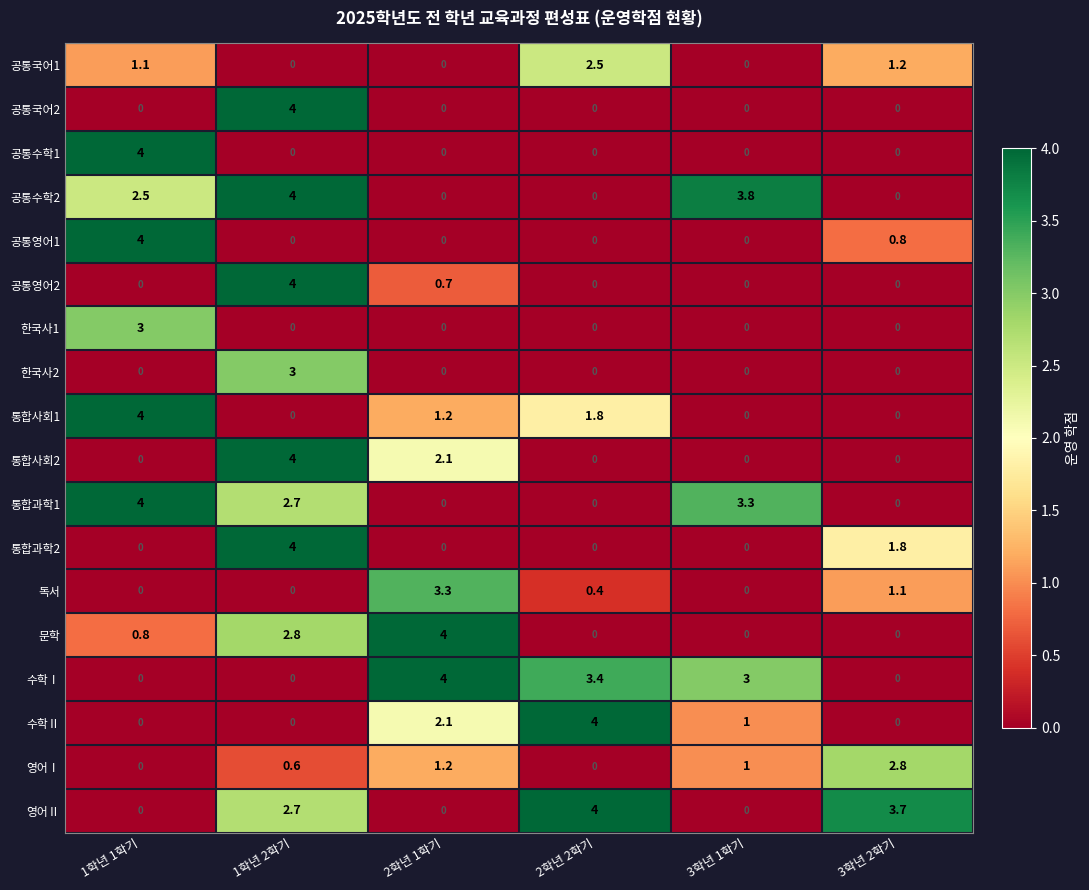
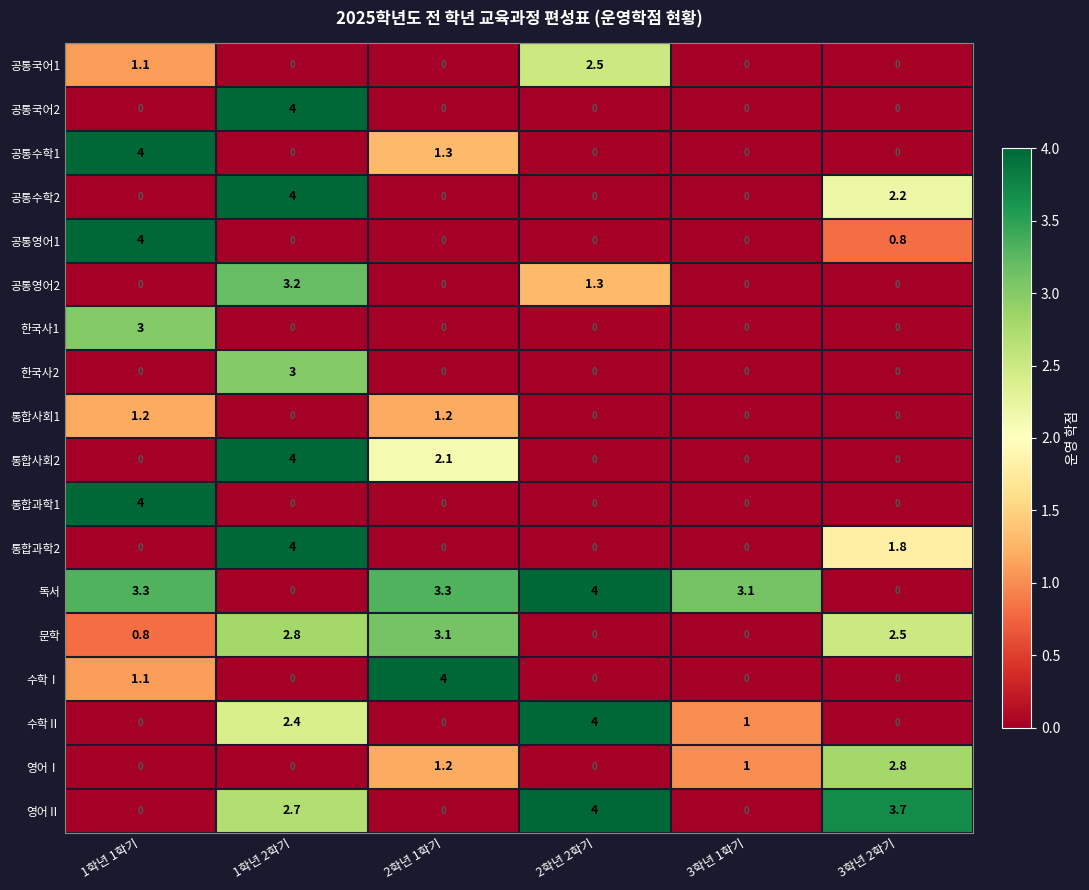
  {
    "공통국어1": {
      "1학년 1학기": 1.1,
      "1학년 2학기": 0,
      "2학년 1학기": 0,
      "2학년 2학기": 2.5,
      "3학년 1학기": 0,
-     "3학년 2학기": 1.2
+     "3학년 2학기": 0
    },
    "공통국어2": {
      "1학년 1학기": 0,
      "1학년 2학기": 4,
      "2학년 1학기": 0,
      "2학년 2학기": 0,
      "3학년 1학기": 0,
      "3학년 2학기": 0
    },
    "공통수학1": {
      "1학년 1학기": 4,
      "1학년 2학기": 0,
-     "2학년 1학기": 0,
+     "2학년 1학기": 1.3,
      "2학년 2학기": 0,
      "3학년 1학기": 0,
      "3학년 2학기": 0
    },
    "공통수학2": {
-     "1학년 1학기": 2.5,
+     "1학년 1학기": 0,
      "1학년 2학기": 4,
      "2학년 1학기": 0,
      "2학년 2학기": 0,
-     "3학년 1학기": 3.8,
-     "3학년 2학기": 0
+     "3학년 1학기": 0,
+     "3학년 2학기": 2.2
    },
    "공통영어1": {
      "1학년 1학기": 4,
      "1학년 2학기": 0,
      "2학년 1학기": 0,
      "2학년 2학기": 0,
      "3학년 1학기": 0,
      "3학년 2학기": 0.8
    },
    "공통영어2": {
      "1학년 1학기": 0,
-     "1학년 2학기": 4,
-     "2학년 1학기": 0.7,
-     "2학년 2학기": 0,
+     "1학년 2학기": 3.2,
+     "2학년 1학기": 0,
+     "2학년 2학기": 1.3,
      "3학년 1학기": 0,
      "3학년 2학기": 0
    },
    "한국사1": {
      "1학년 1학기": 3,
      "1학년 2학기": 0,
      "2학년 1학기": 0,
      "2학년 2학기": 0,
      "3학년 1학기": 0,
      "3학년 2학기": 0
    },
    "한국사2": {
      "1학년 1학기": 0,
      "1학년 2학기": 3,
      "2학년 1학기": 0,
      "2학년 2학기": 0,
      "3학년 1학기": 0,
      "3학년 2학기": 0
    },
    "통합사회1": {
-     "1학년 1학기": 4,
+     "1학년 1학기": 1.2,
      "1학년 2학기": 0,
      "2학년 1학기": 1.2,
-     "2학년 2학기": 1.8,
+     "2학년 2학기": 0,
      "3학년 1학기": 0,
      "3학년 2학기": 0
    },
    "통합사회2": {
      "1학년 1학기": 0,
      "1학년 2학기": 4,
      "2학년 1학기": 2.1,
      "2학년 2학기": 0,
      "3학년 1학기": 0,
      "3학년 2학기": 0
    },
    "통합과학1": {
      "1학년 1학기": 4,
-     "1학년 2학기": 2.7,
+     "1학년 2학기": 0,
      "2학년 1학기": 0,
      "2학년 2학기": 0,
-     "3학년 1학기": 3.3,
+     "3학년 1학기": 0,
      "3학년 2학기": 0
    },
    "통합과학2": {
      "1학년 1학기": 0,
      "1학년 2학기": 4,
      "2학년 1학기": 0,
      "2학년 2학기": 0,
      "3학년 1학기": 0,
      "3학년 2학기": 1.8
    },
    "독서": {
-     "1학년 1학기": 0,
+     "1학년 1학기": 3.3,
      "1학년 2학기": 0,
      "2학년 1학기": 3.3,
-     "2학년 2학기": 0.4,
-     "3학년 1학기": 0,
-     "3학년 2학기": 1.1
+     "2학년 2학기": 4,
+     "3학년 1학기": 3.1,
+     "3학년 2학기": 0
    },
    "문학": {
      "1학년 1학기": 0.8,
      "1학년 2학기": 2.8,
-     "2학년 1학기": 4,
+     "2학년 1학기": 3.1,
      "2학년 2학기": 0,
      "3학년 1학기": 0,
-     "3학년 2학기": 0
+     "3학년 2학기": 2.5
    },
    "수학Ⅰ": {
-     "1학년 1학기": 0,
+     "1학년 1학기": 1.1,
      "1학년 2학기": 0,
      "2학년 1학기": 4,
-     "2학년 2학기": 3.4,
-     "3학년 1학기": 3,
+     "2학년 2학기": 0,
+     "3학년 1학기": 0,
      "3학년 2학기": 0
    },
    "수학Ⅱ": {
      "1학년 1학기": 0,
-     "1학년 2학기": 0,
-     "2학년 1학기": 2.1,
+     "1학년 2학기": 2.4,
+     "2학년 1학기": 0,
      "2학년 2학기": 4,
      "3학년 1학기": 1,
      "3학년 2학기": 0
    },
    "영어Ⅰ": {
      "1학년 1학기": 0,
-     "1학년 2학기": 0.6,
+     "1학년 2학기": 0,
      "2학년 1학기": 1.2,
      "2학년 2학기": 0,
      "3학년 1학기": 1,
      "3학년 2학기": 2.8
    },
    "영어Ⅱ": {
      "1학년 1학기": 0,
      "1학년 2학기": 2.7,
      "2학년 1학기": 0,
      "2학년 2학기": 4,
      "3학년 1학기": 0,
      "3학년 2학기": 3.7
    }
  }
